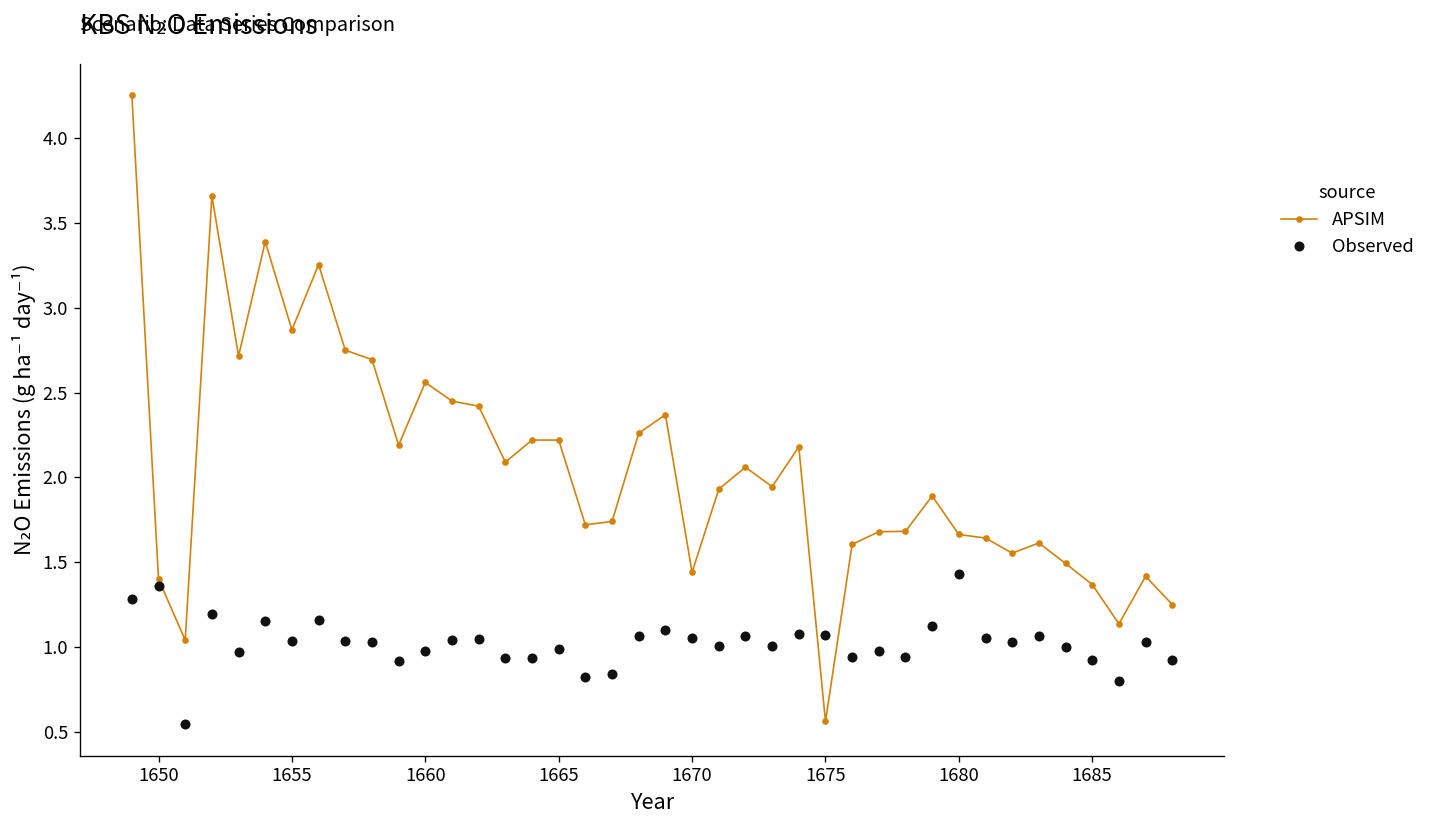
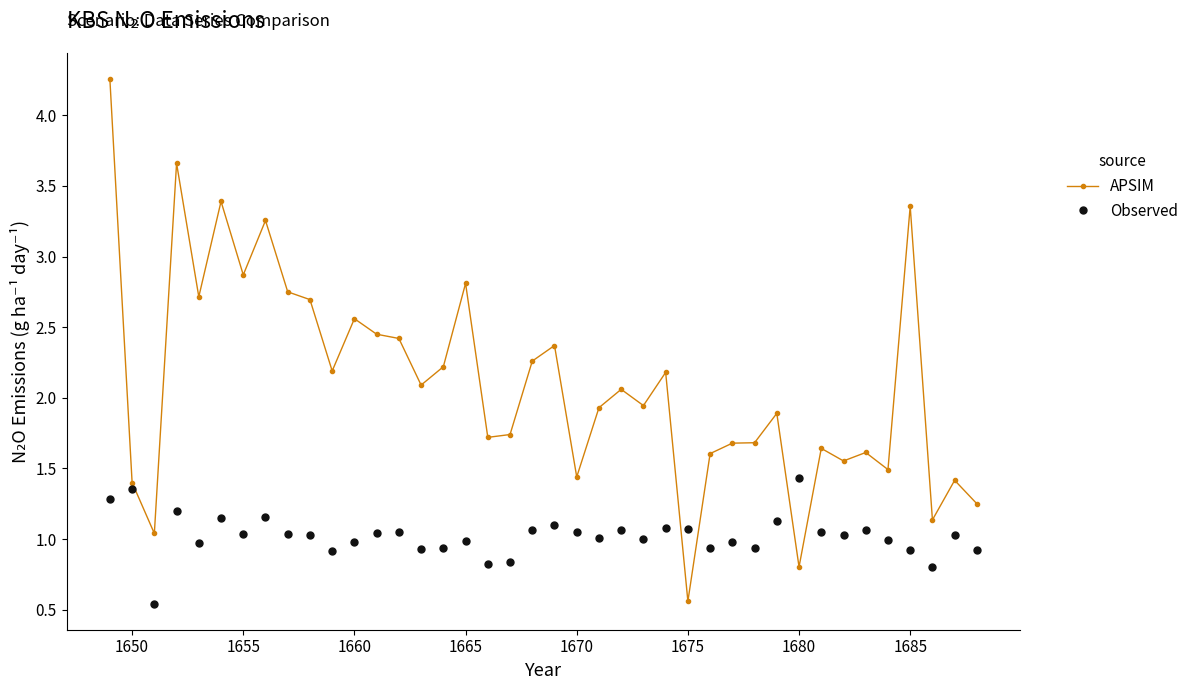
  {
    "APSIM": {
      "1650": 1.40,
      "1655": 2.87,
      "1660": 2.56,
-     "1665": 2.22,
+     "1665": 2.81,
      "1670": 1.44,
      "1675": 0.56,
-     "1680": 1.66,
-     "1685": 1.37
+     "1680": 0.80,
+     "1685": 3.36
    },
    "Observed": {
      "1650": 1.36,
      "1655": 1.04,
      "1660": 0.98,
      "1665": 0.99,
      "1670": 1.05,
      "1675": 1.07,
      "1680": 1.43,
      "1685": 0.92
    }
  }
